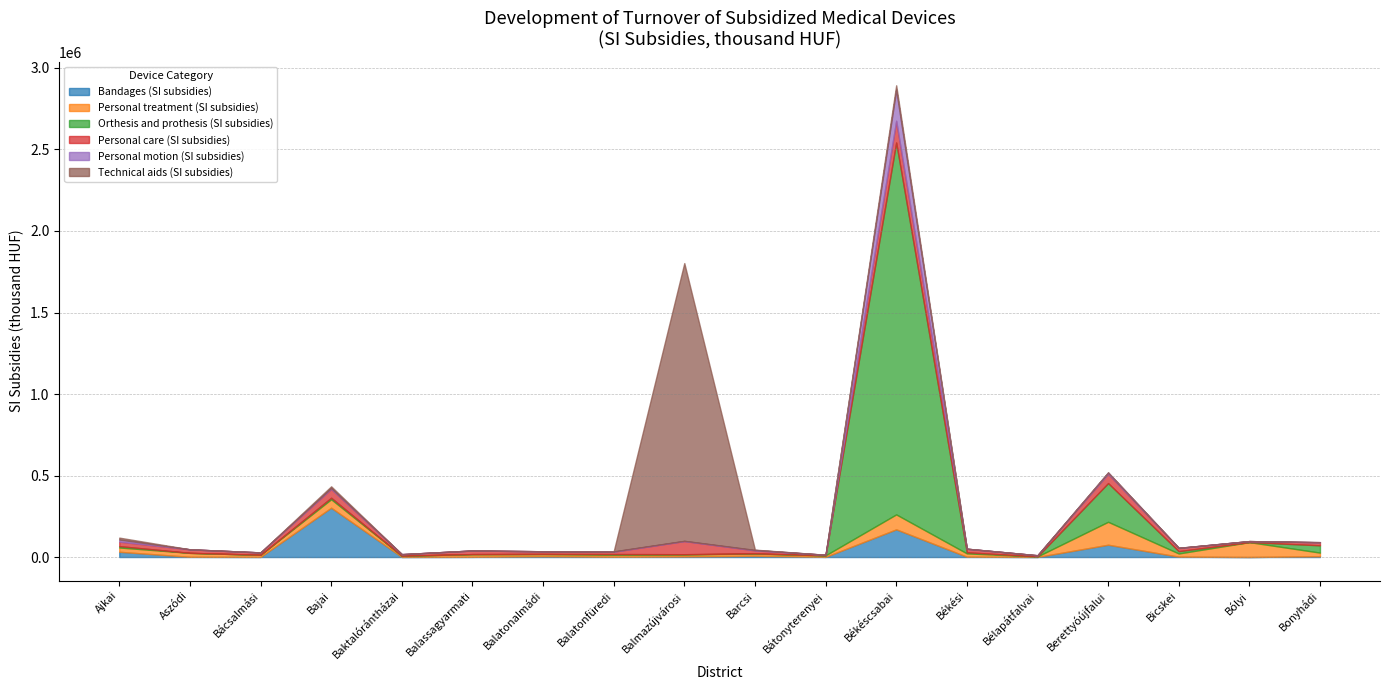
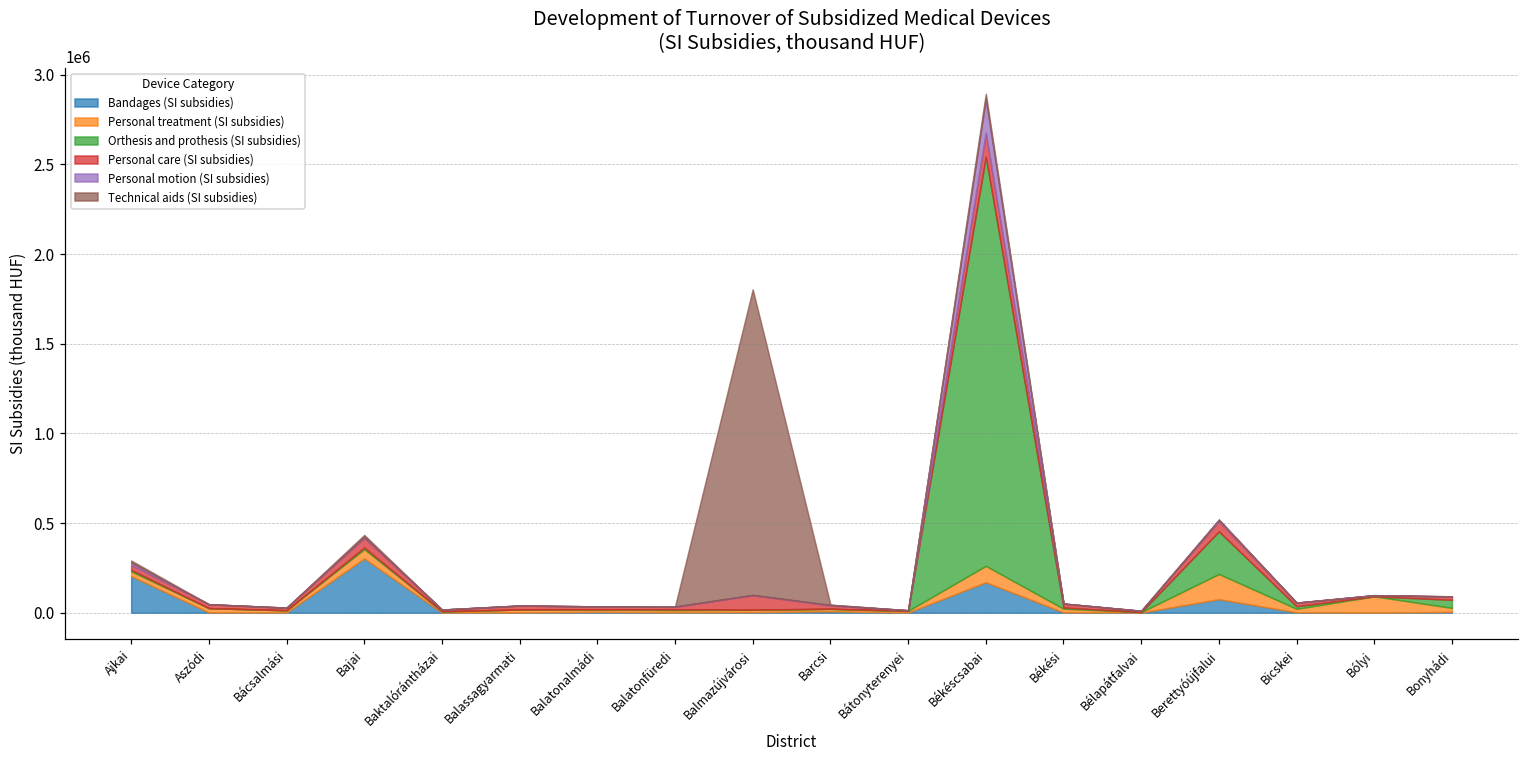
  {
    "Bandages (SI subsidies)": {
-     "Ajkai": 30000,
+     "Ajkai": 200000,
      "Bajai": 300000,
      "Békéscsabai": 170000,
      "Berettyóújfalui": 80000
    },
    "Personal treatment (SI subsidies)": {
      "Békéscsabai": 90000,
      "Berettyóújfalui": 140000,
      "Bonyhádi": 20000
    },
    "Orthesis and prothesis (SI subsidies)": {
      "Békéscsabai": 2280000,
      "Berettyóújfalui": 240000,
      "Bonyhádi": 40000
    },
    "Personal care (SI subsidies)": {
      "Békéscsabai": 130000
    },
    "Personal motion (SI subsidies)": {
      "Békéscsabai": 190000
    },
    "Technical aids (SI subsidies)": {
      "Balmazújvárosi": 1700000,
      "Békéscsabai": 30000
    }
  }
